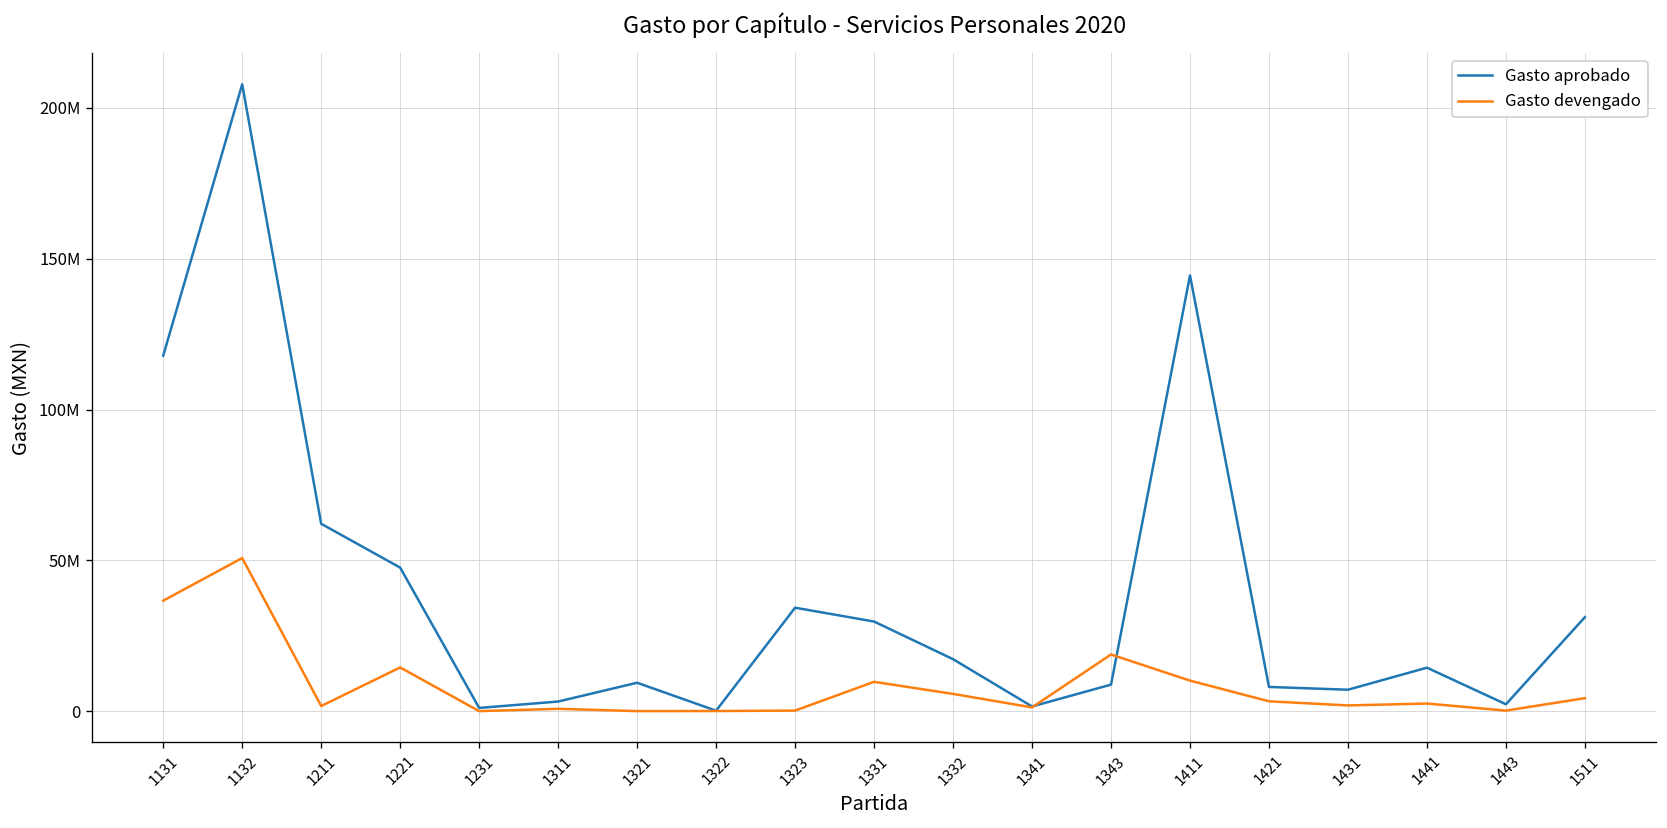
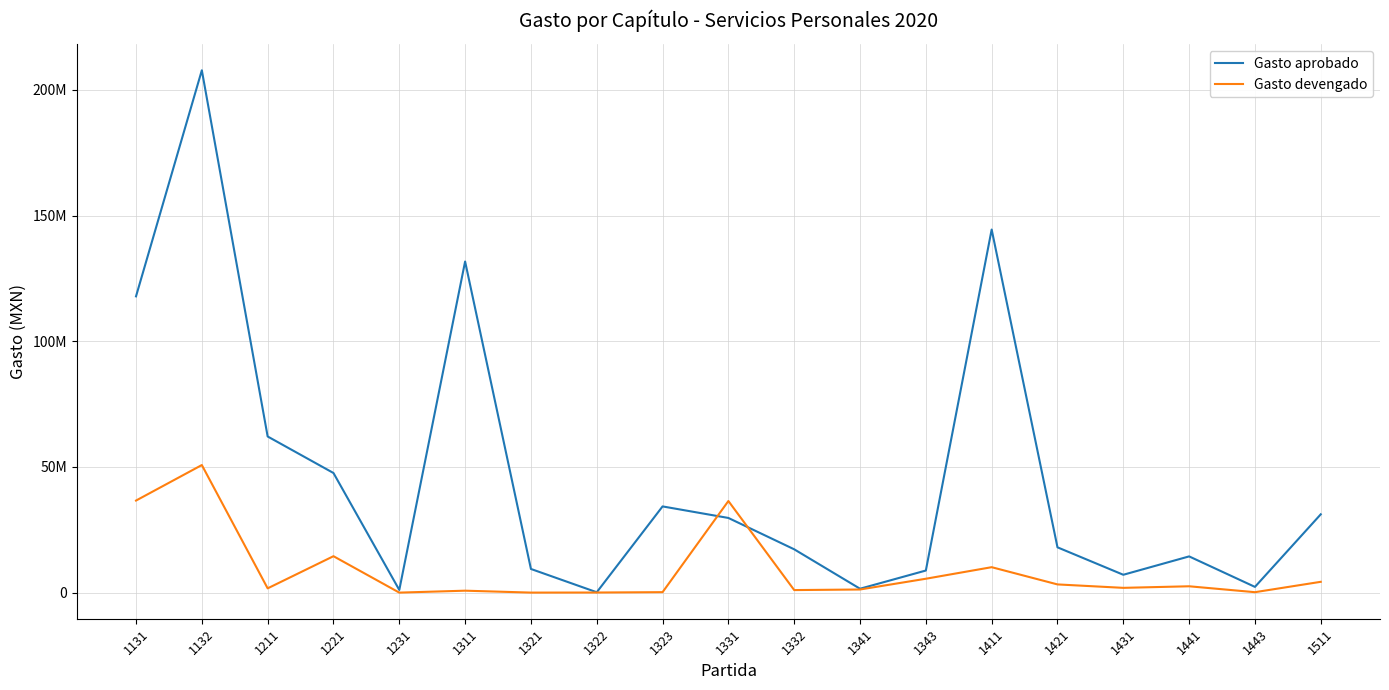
  {
    "Gasto aprobado": {
      "1131": 118000000,
      "1132": 208000000,
      "1211": 62000000,
      "1221": 48000000,
      "1231": 1000000,
-     "1311": 3000000,
+     "1311": 132000000,
      "1321": 9000000,
      "1323": 34000000,
      "1331": 30000000,
      "1332": 17000000,
      "1343": 9000000,
      "1411": 144000000,
-     "1421": 8000000,
+     "1421": 18000000,
      "1431": 7000000,
      "1441": 14000000,
      "1443": 2000000,
      "1511": 31000000
    },
    "Gasto devengado": {
      "1131": 37000000,
      "1132": 51000000,
      "1211": 2000000,
      "1221": 14000000,
      "1231": 0,
      "1311": 1000000,
      "1321": 0,
      "1323": 0,
-     "1331": 10000000,
-     "1332": 6000000,
-     "1343": 19000000,
+     "1331": 36000000,
+     "1332": 1000000,
+     "1343": 6000000,
      "1411": 10000000,
      "1421": 3000000,
      "1431": 2000000,
      "1441": 3000000,
      "1443": 0,
      "1511": 4000000
    }
  }
